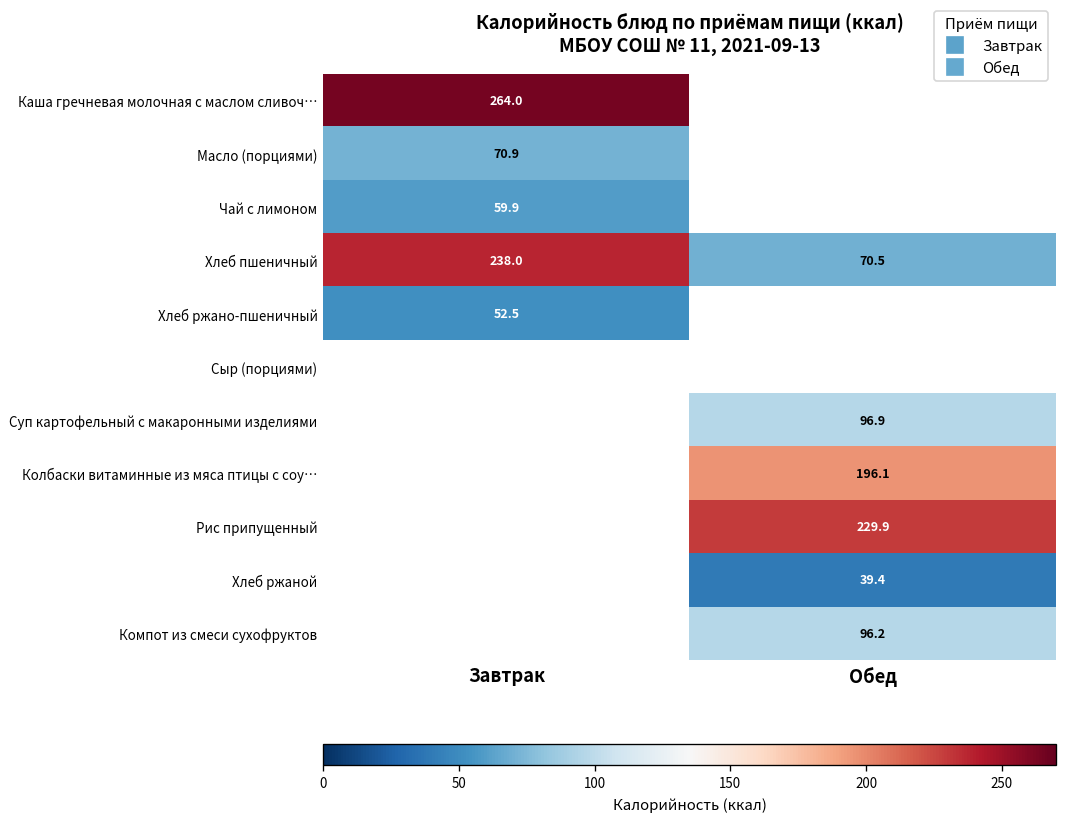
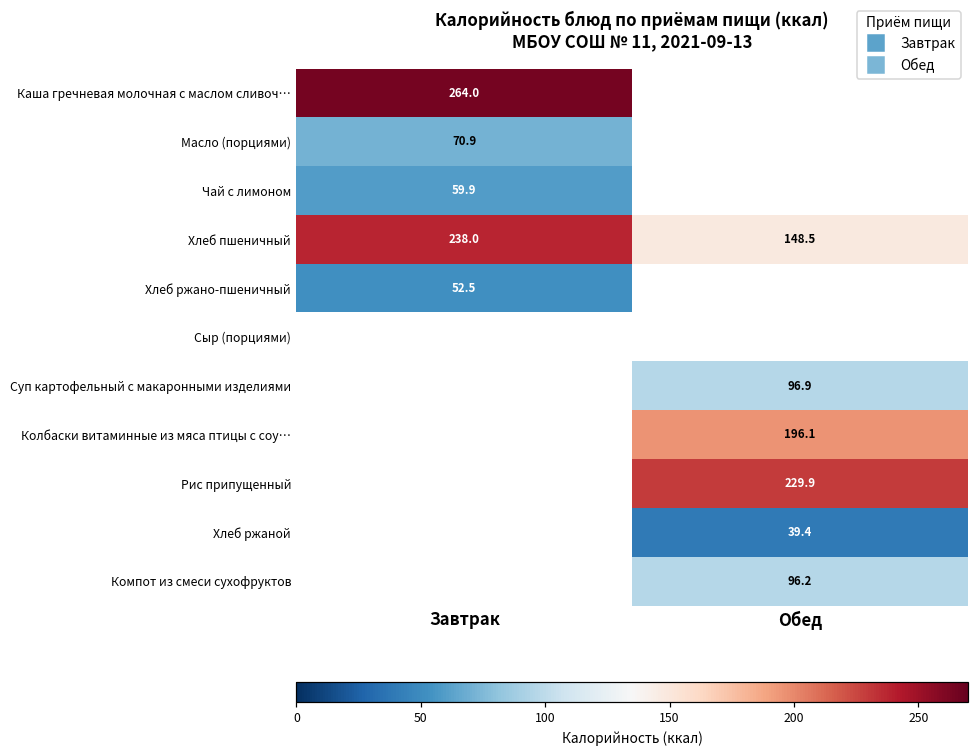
  {
    "Каша гречневая молочная с маслом сливоч…": {
      "Завтрак": 264.0
    },
    "Масло (порциями)": {
      "Завтрак": 70.9
    },
    "Чай с лимоном": {
      "Завтрак": 59.9
    },
    "Хлеб пшеничный": {
      "Завтрак": 238.0,
-     "Обед": 70.5
+     "Обед": 148.5
    },
    "Хлеб ржано-пшеничный": {
      "Завтрак": 52.5
    },
    "Суп картофельный с макаронными изделиями": {
      "Обед": 96.9
    },
    "Колбаски витаминные из мяса птицы с соу…": {
      "Обед": 196.1
    },
    "Рис припущенный": {
      "Обед": 229.9
    },
    "Хлеб ржаной": {
      "Обед": 39.4
    },
    "Компот из смеси сухофруктов": {
      "Обед": 96.2
    }
  }
